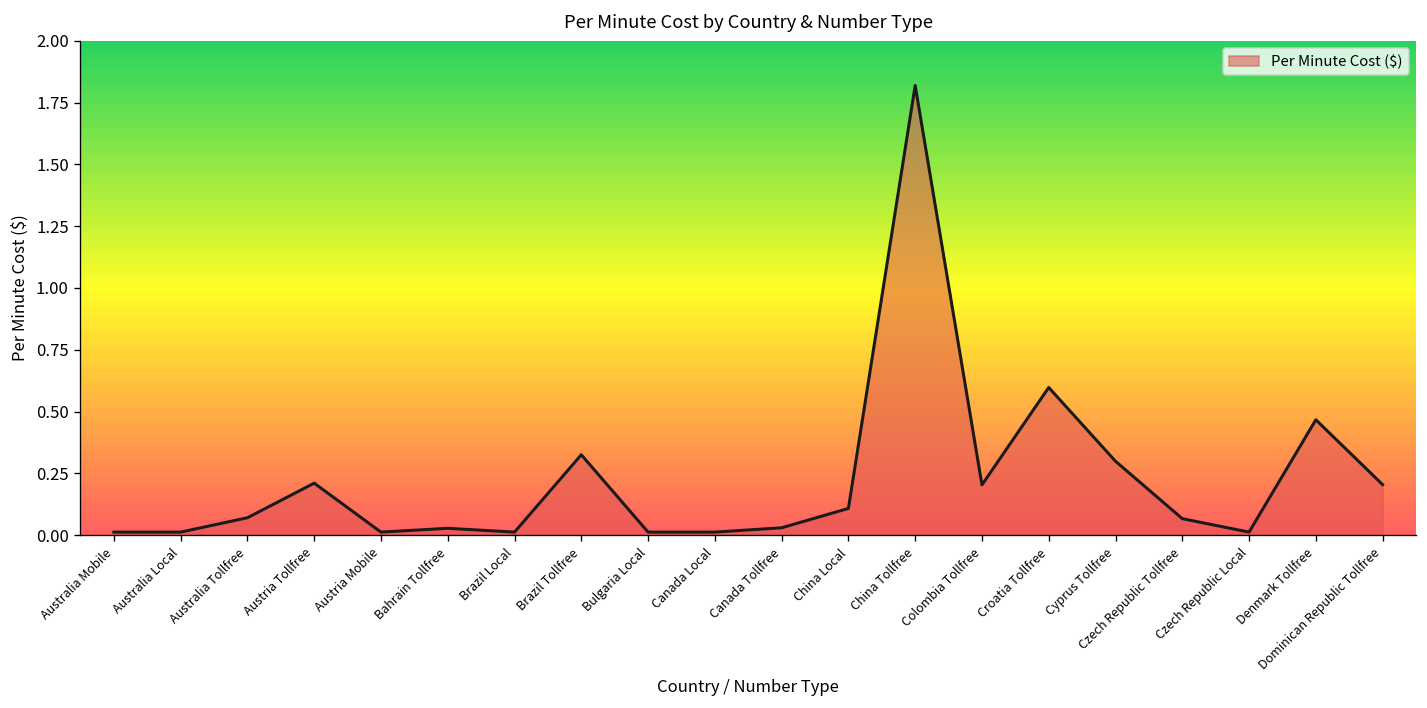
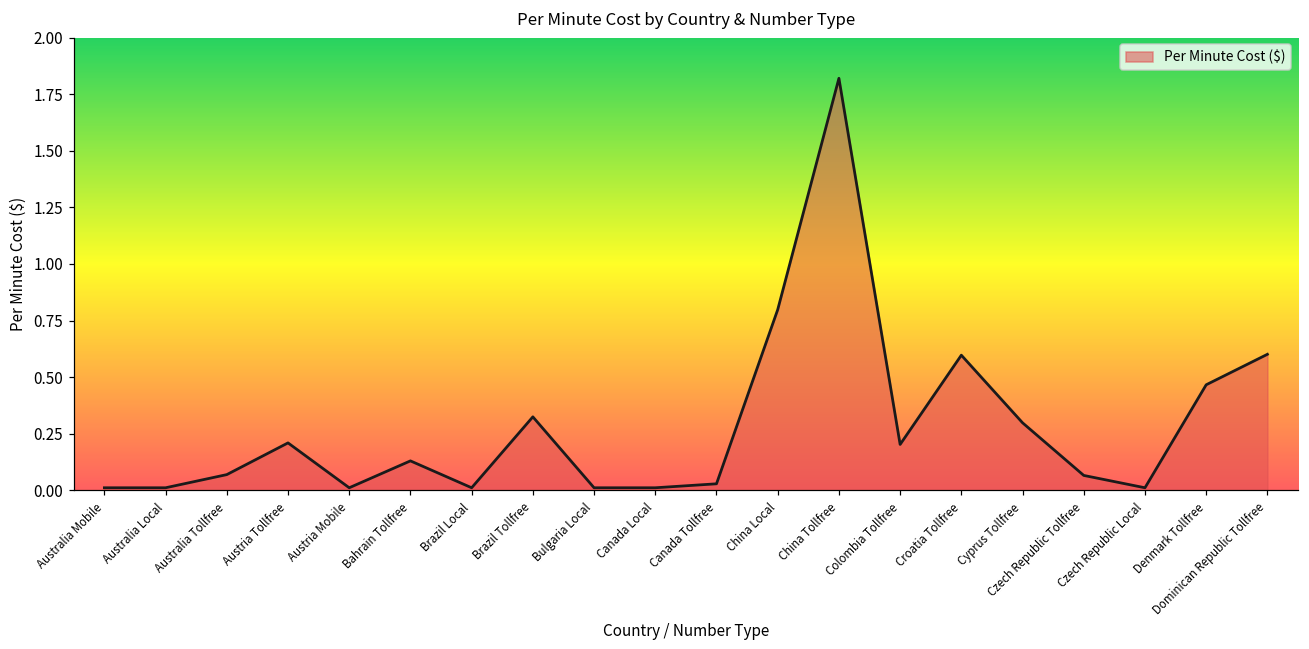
  {
    "Australia Mobile": 0.01,
    "Australia Local": 0.01,
    "Australia Tollfree": 0.07,
    "Austria Tollfree": 0.21,
    "Austria Mobile": 0.01,
-   "Bahrain Tollfree": 0.03,
+   "Bahrain Tollfree": 0.13,
    "Brazil Local": 0.01,
    "Brazil Tollfree": 0.33,
    "Bulgaria Local": 0.01,
    "Canada Local": 0.01,
    "Canada Tollfree": 0.03,
-   "China Local": 0.11,
+   "China Local": 0.80,
    "China Tollfree": 1.82,
    "Colombia Tollfree": 0.20,
    "Croatia Tollfree": 0.60,
    "Cyprus Tollfree": 0.30,
    "Czech Republic Tollfree": 0.07,
    "Czech Republic Local": 0.01,
    "Denmark Tollfree": 0.47,
-   "Dominican Republic Tollfree": 0.20
+   "Dominican Republic Tollfree": 0.60
  }
